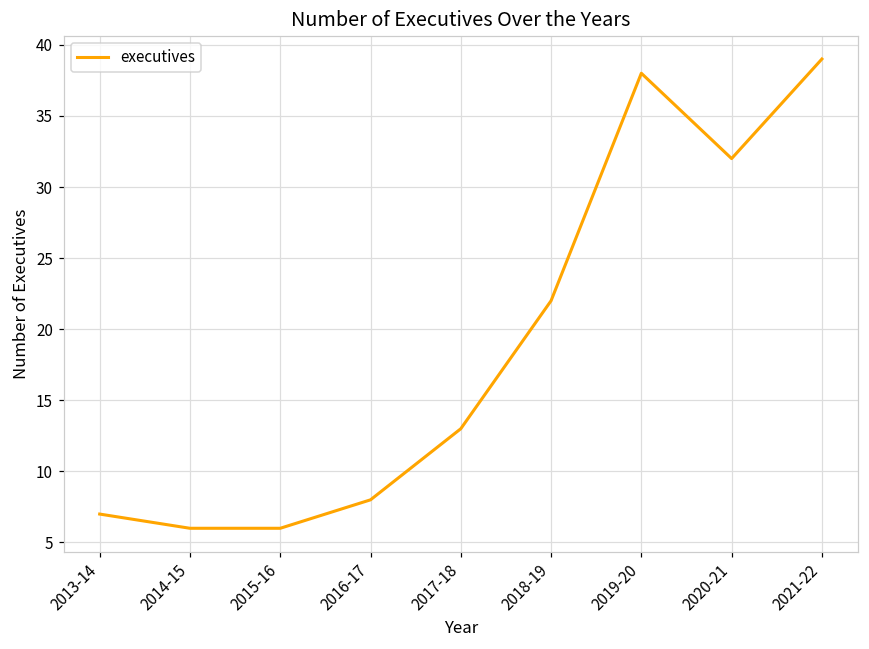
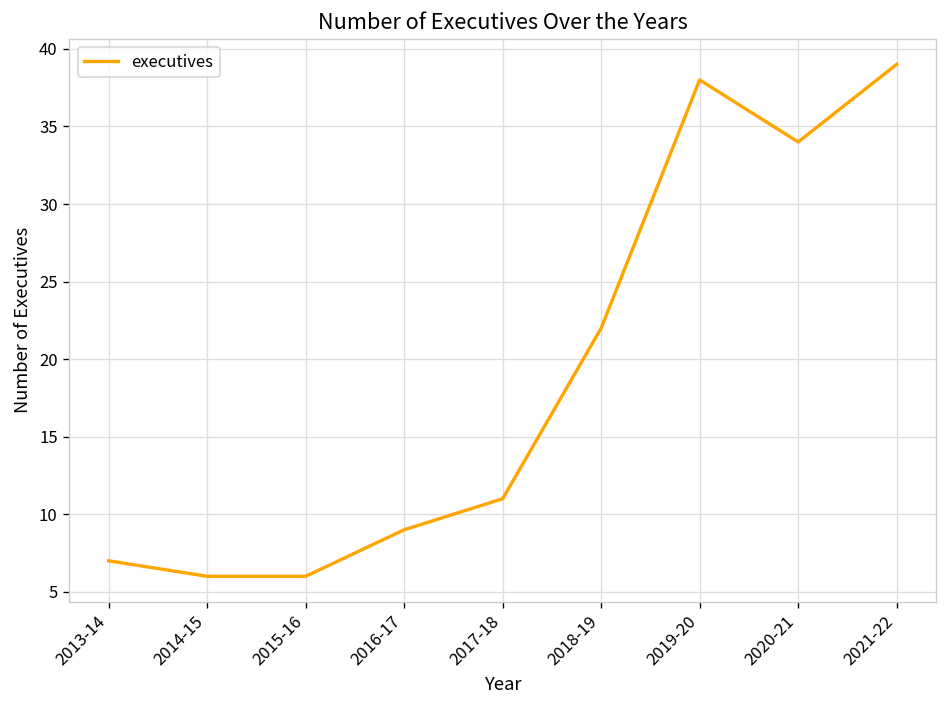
  {
    "2013-14": 7,
    "2014-15": 6,
    "2015-16": 6,
-   "2016-17": 8,
-   "2017-18": 13,
+   "2016-17": 9,
+   "2017-18": 11,
    "2018-19": 22,
    "2019-20": 38,
-   "2020-21": 32,
+   "2020-21": 34,
    "2021-22": 39
  }
